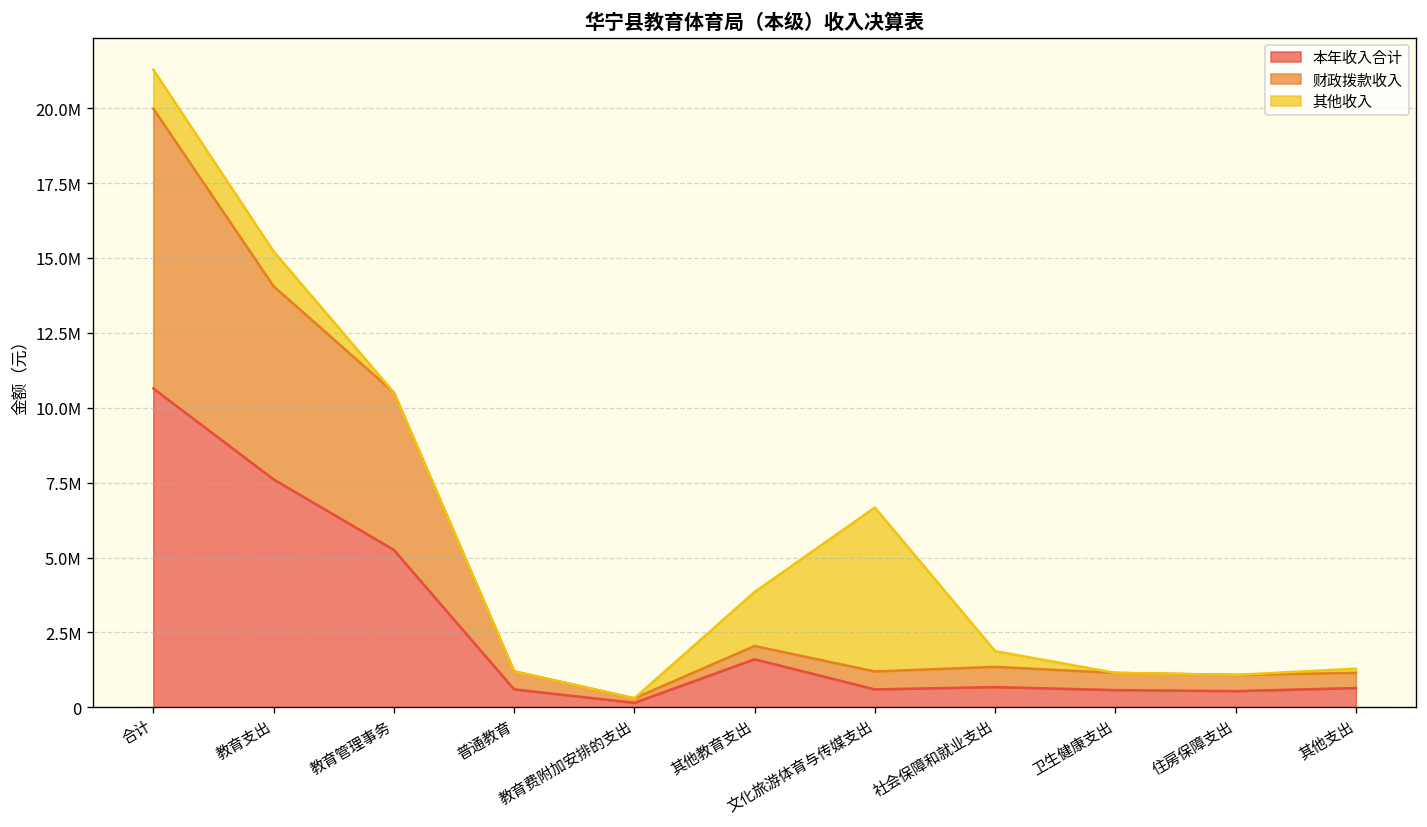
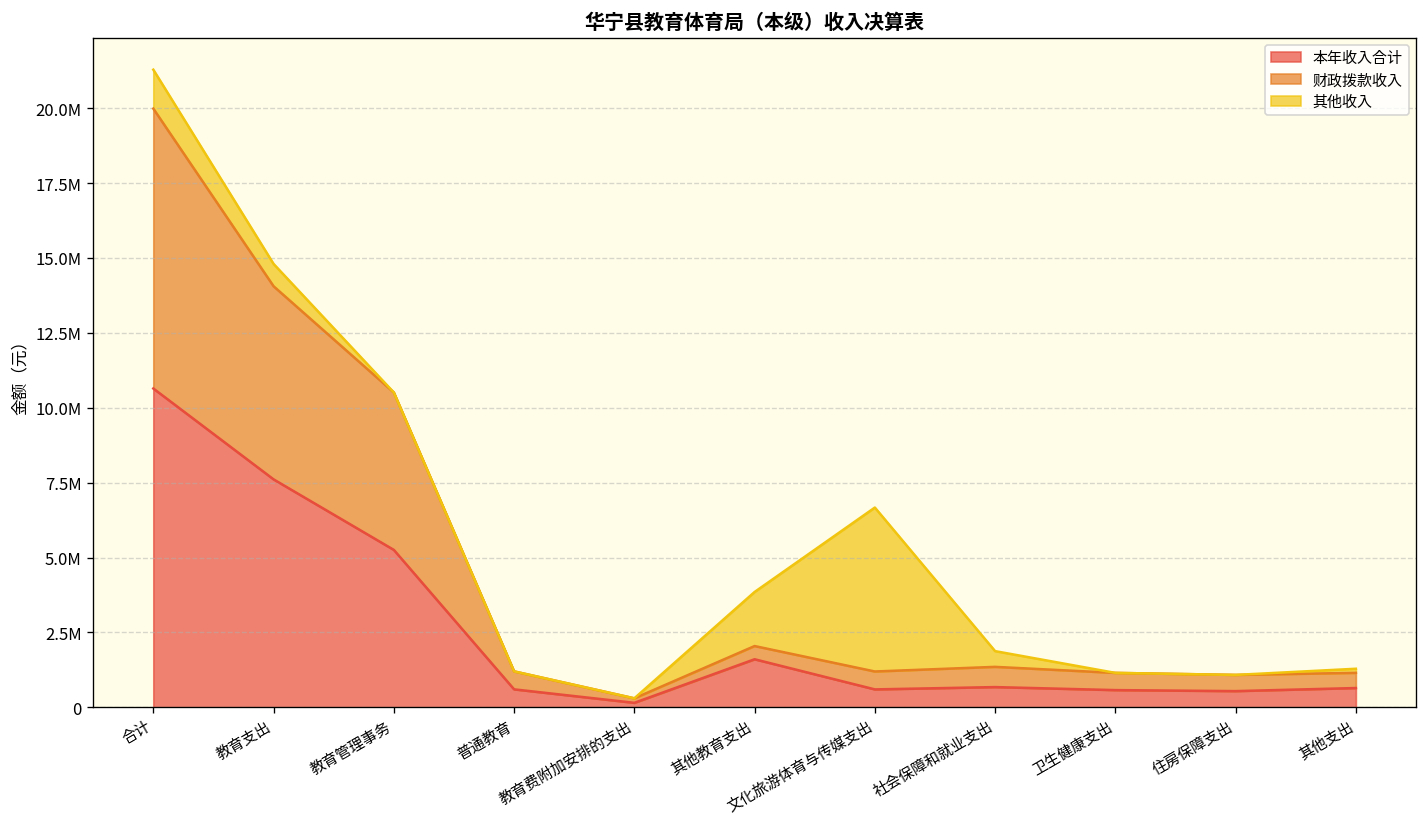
  {
    "其他收入": {
      "合计": 1300000,
-     "教育支出": 1200000,
+     "教育支出": 700000,
      "其他教育支出": 1800000,
      "文化旅游体育与传媒支出": 5500000,
      "社会保障和就业支出": 500000,
      "其他支出": 100000
    }
  }
